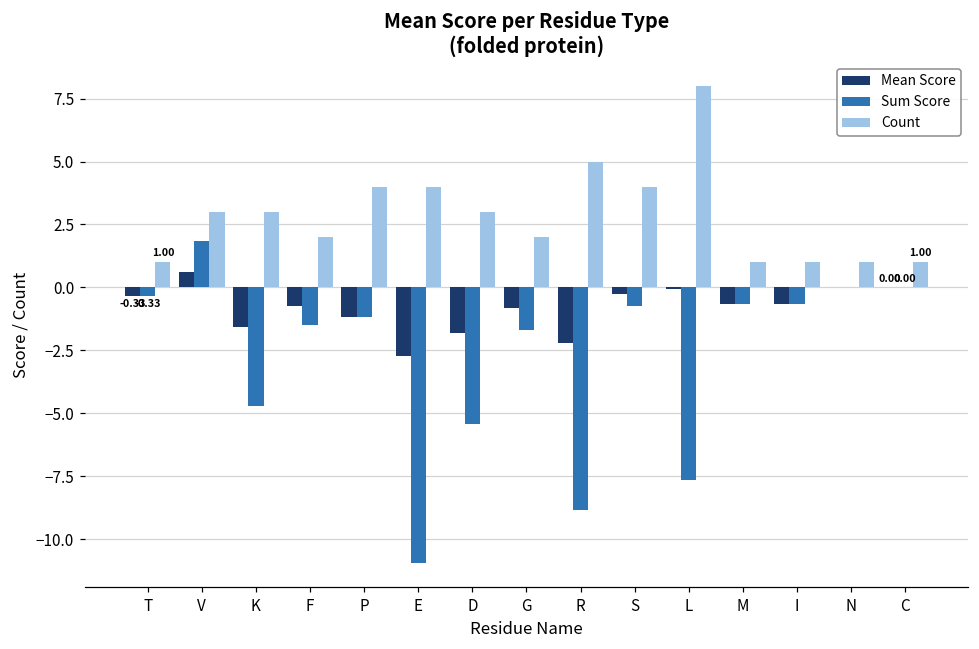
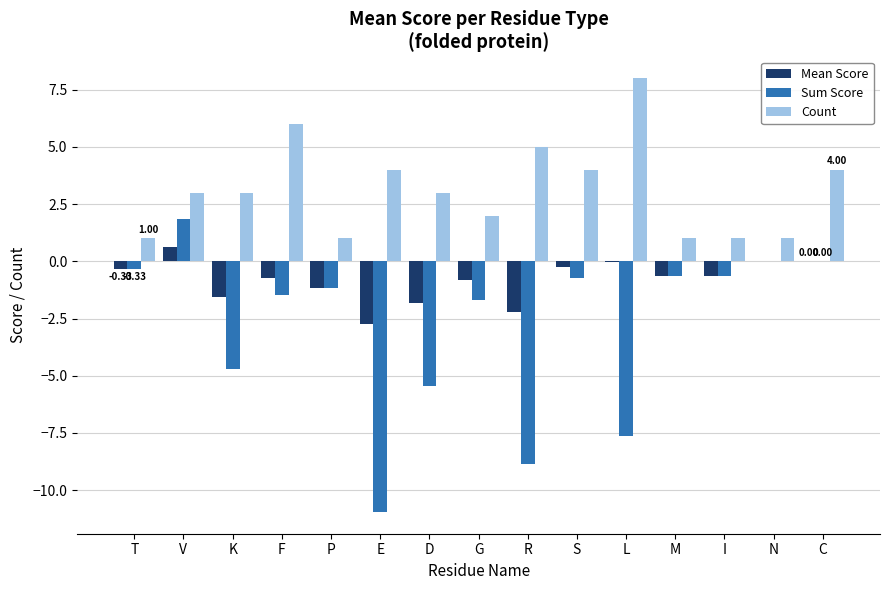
  {
    "Mean Score": {
      "V": 0.6,
      "K": -1.6,
      "F": -0.7,
      "P": -1.2,
      "E": -2.7,
      "D": -1.8,
      "G": -0.8,
      "R": -2.2,
      "S": -0.2,
      "M": -0.6,
      "I": -0.6,
      "N": 0
    },
    "Sum Score": {
      "V": 1.9,
      "K": -4.7,
      "F": -1.5,
      "P": -1.2,
      "E": -11,
      "D": -5.4,
      "G": -1.7,
      "R": -8.9,
      "S": -0.7,
      "L": -7.6,
      "M": -0.6,
      "I": -0.6
    },
    "Count": {
      "T": 1.00,
-     "F": 2,
-     "P": 4,
-     "C": 1.00
+     "F": 6,
+     "P": 1,
+     "C": 4.00
    }
  }
